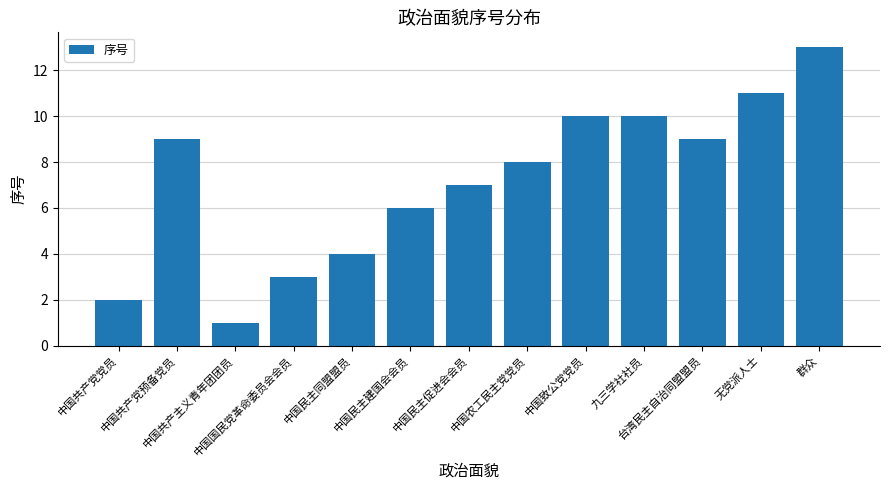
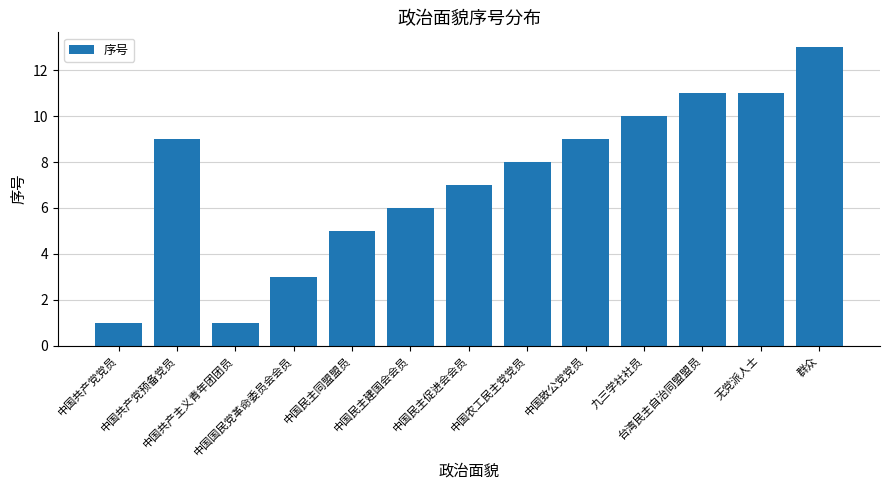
  {
-   "中国共产党党员": 2,
+   "中国共产党党员": 1,
    "中国共产党预备党员": 9,
    "中国共产主义青年团团员": 1,
    "中国国民党革命委员会会员": 3,
-   "中国民主同盟盟员": 4,
+   "中国民主同盟盟员": 5,
    "中国民主建国会会员": 6,
    "中国民主促进会会员": 7,
    "中国农工民主党党员": 8,
-   "中国致公党党员": 10,
+   "中国致公党党员": 9,
    "九三学社社员": 10,
-   "台湾民主自治同盟盟员": 9,
+   "台湾民主自治同盟盟员": 11,
    "无党派人士": 11,
    "群众": 13
  }
